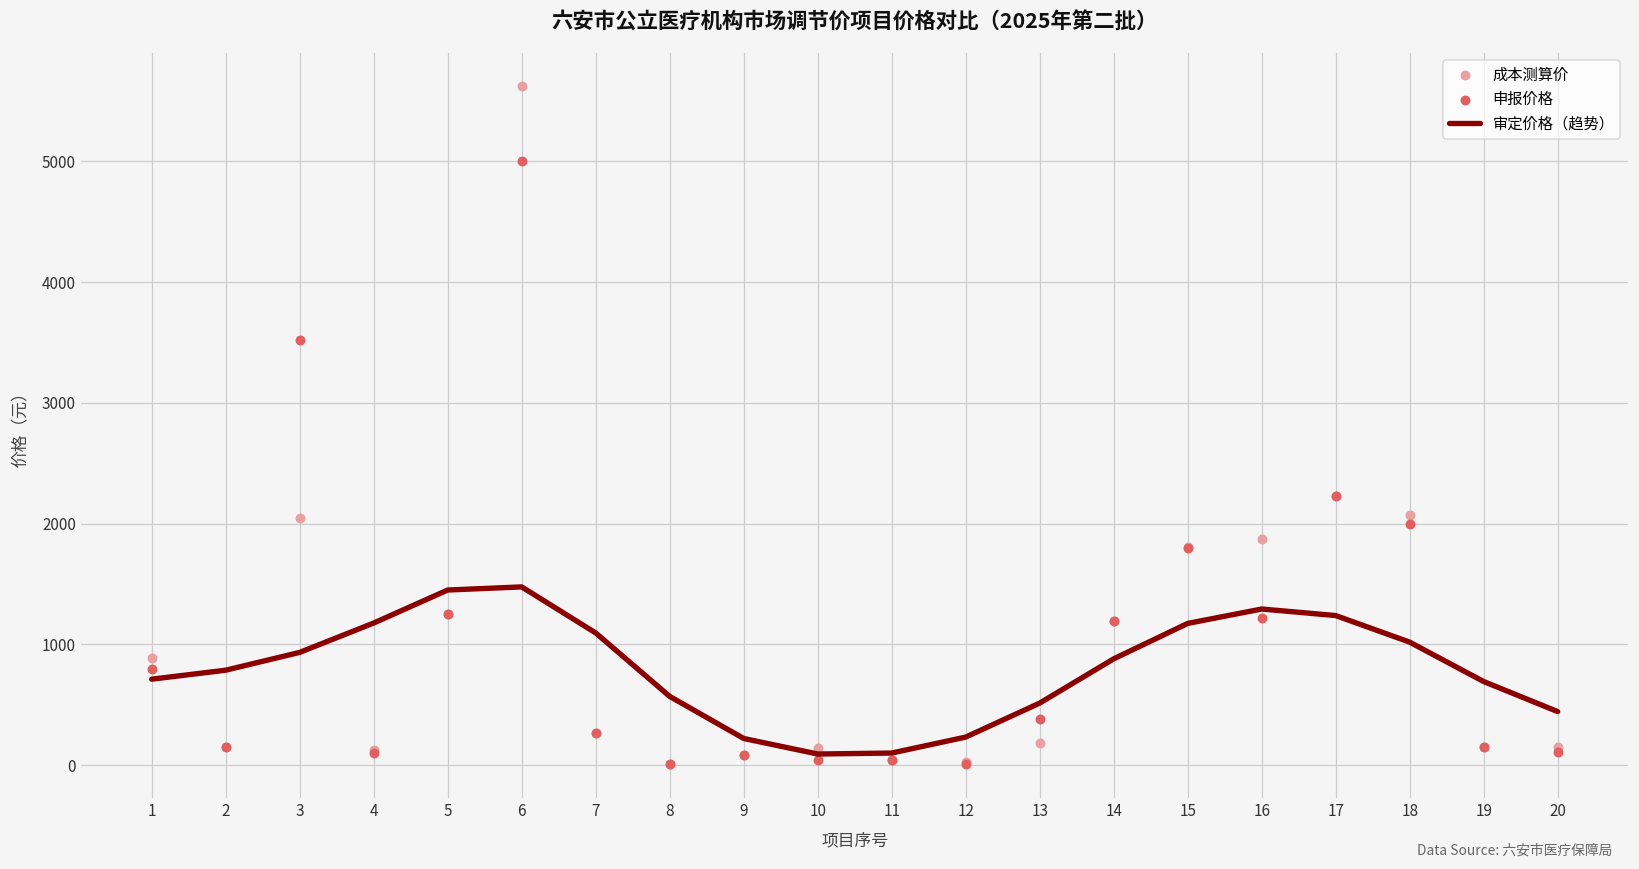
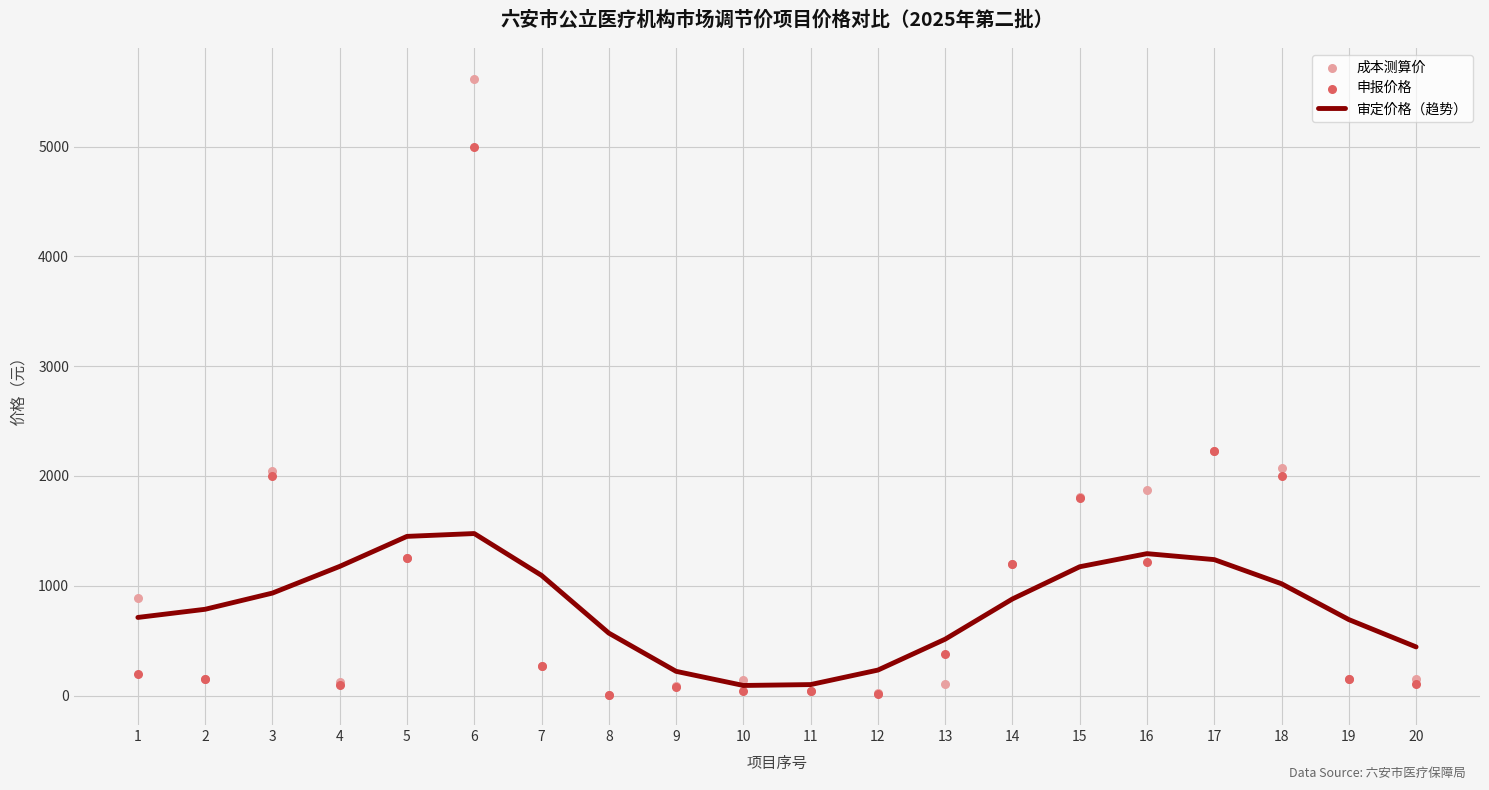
  {
    "审定价格（趋势）": {
      "1": 710,
      "2": 790,
      "3": 930,
      "4": 1180,
      "5": 1450,
      "6": 1480,
      "7": 1090,
      "8": 570,
      "9": 220,
      "10": 90,
      "11": 100,
      "12": 230,
      "13": 510,
      "14": 880,
      "15": 1170,
      "16": 1290,
      "17": 1240,
      "18": 1020,
      "19": 690,
      "20": 440
    },
    "成本测算价": {
-     "13": 180
+     "13": 110
    },
    "申报价格": {
-     "1": 800,
-     "3": 3520
+     "1": 190,
+     "3": 2000
    }
  }
